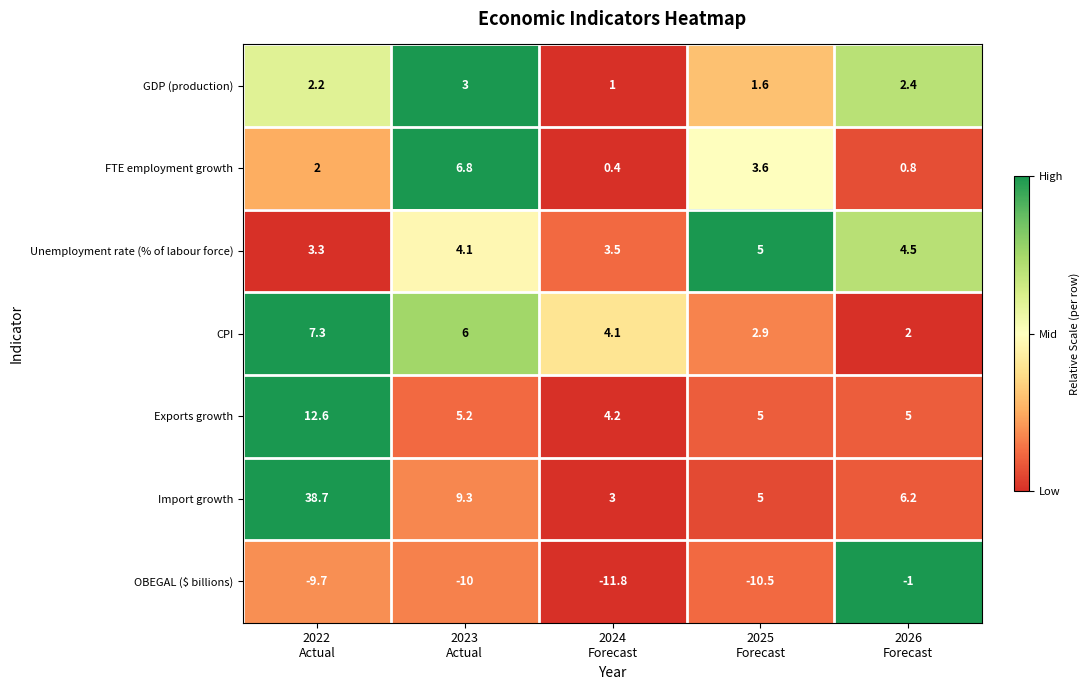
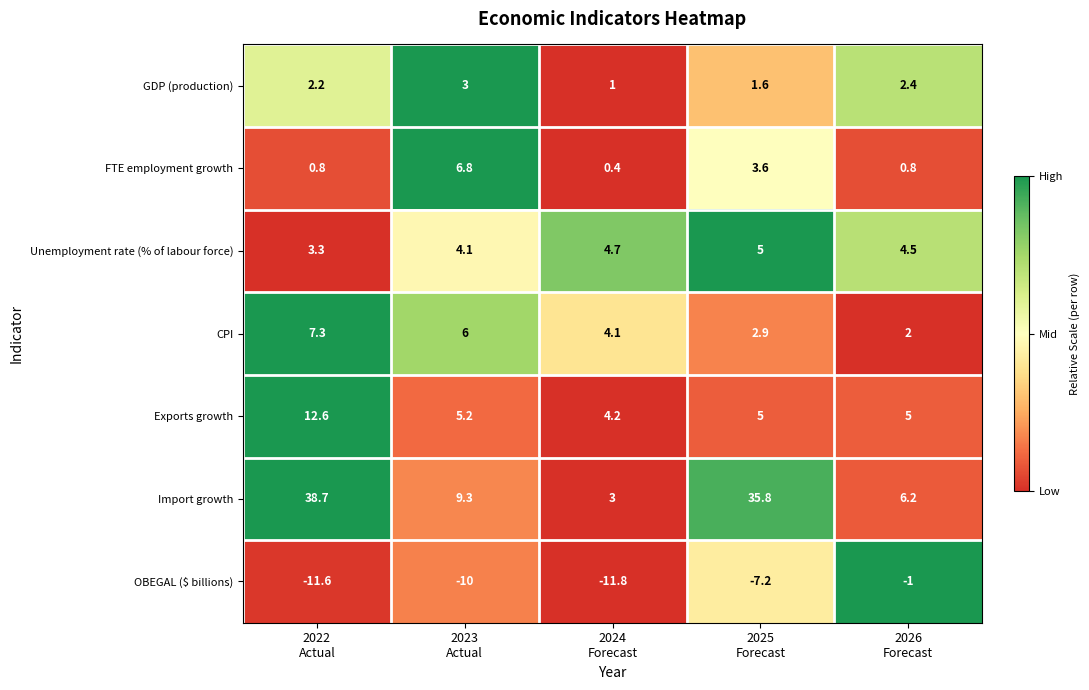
  {
    "GDP (production)": {
      "2022 Actual": 2.2,
      "2023 Actual": 3,
      "2024 Forecast": 1,
      "2025 Forecast": 1.6,
      "2026 Forecast": 2.4
    },
    "FTE employment growth": {
-     "2022 Actual": 2,
+     "2022 Actual": 0.8,
      "2023 Actual": 6.8,
      "2024 Forecast": 0.4,
      "2025 Forecast": 3.6,
      "2026 Forecast": 0.8
    },
    "Unemployment rate (% of labour force)": {
      "2022 Actual": 3.3,
      "2023 Actual": 4.1,
-     "2024 Forecast": 3.5,
+     "2024 Forecast": 4.7,
      "2025 Forecast": 5,
      "2026 Forecast": 4.5
    },
    "CPI": {
      "2022 Actual": 7.3,
      "2023 Actual": 6,
      "2024 Forecast": 4.1,
      "2025 Forecast": 2.9,
      "2026 Forecast": 2
    },
    "Exports growth": {
      "2022 Actual": 12.6,
      "2023 Actual": 5.2,
      "2024 Forecast": 4.2,
      "2025 Forecast": 5,
      "2026 Forecast": 5
    },
    "Import growth": {
      "2022 Actual": 38.7,
      "2023 Actual": 9.3,
      "2024 Forecast": 3,
-     "2025 Forecast": 5,
+     "2025 Forecast": 35.8,
      "2026 Forecast": 6.2
    },
    "OBEGAL ($ billions)": {
-     "2022 Actual": -9.7,
+     "2022 Actual": -11.6,
      "2023 Actual": -10,
      "2024 Forecast": -11.8,
-     "2025 Forecast": -10.5,
+     "2025 Forecast": -7.2,
      "2026 Forecast": -1
    }
  }
